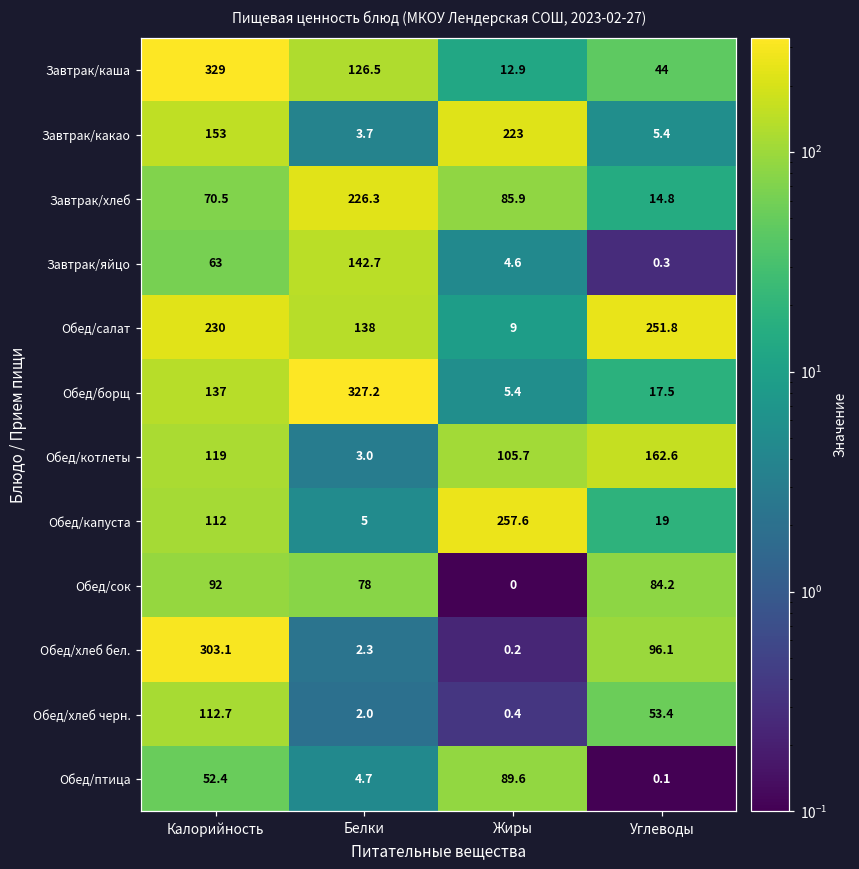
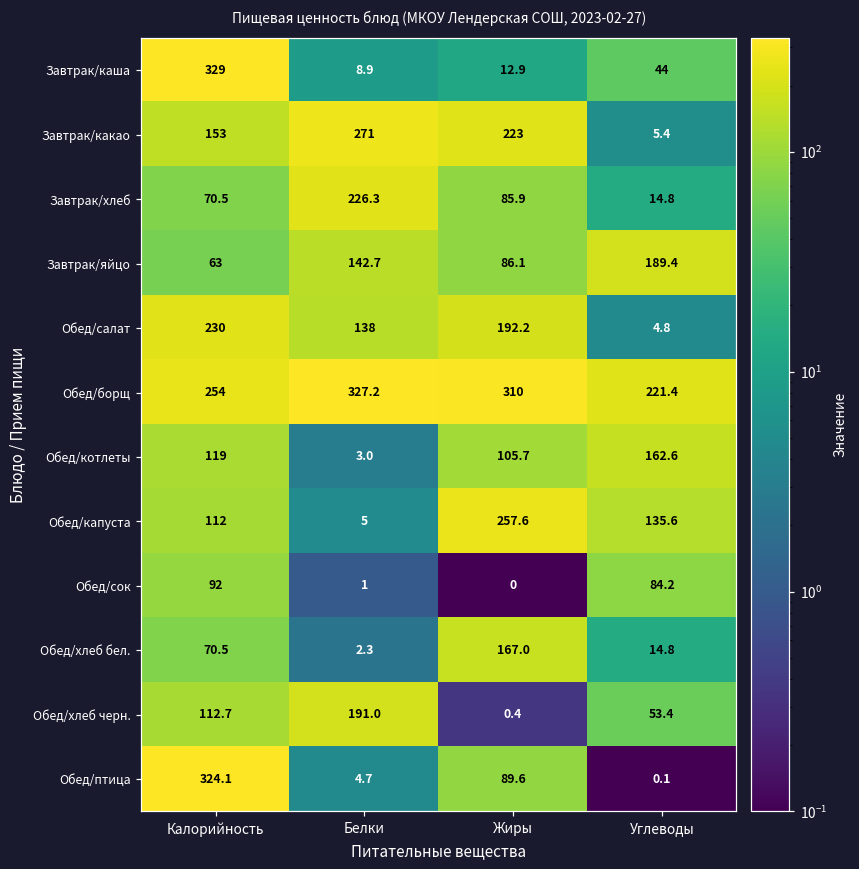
  {
    "Завтрак/каша": {
      "Калорийность": 329,
-     "Белки": 126.5,
+     "Белки": 8.9,
      "Жиры": 12.9,
      "Углеводы": 44
    },
    "Завтрак/какао": {
      "Калорийность": 153,
-     "Белки": 3.7,
+     "Белки": 271,
      "Жиры": 223,
      "Углеводы": 5.4
    },
    "Завтрак/хлеб": {
      "Калорийность": 70.5,
      "Белки": 226.3,
      "Жиры": 85.9,
      "Углеводы": 14.8
    },
    "Завтрак/яйцо": {
      "Калорийность": 63,
      "Белки": 142.7,
-     "Жиры": 4.6,
-     "Углеводы": 0.3
+     "Жиры": 86.1,
+     "Углеводы": 189.4
    },
    "Обед/салат": {
      "Калорийность": 230,
      "Белки": 138,
-     "Жиры": 9,
-     "Углеводы": 251.8
+     "Жиры": 192.2,
+     "Углеводы": 4.8
    },
    "Обед/борщ": {
-     "Калорийность": 137,
+     "Калорийность": 254,
      "Белки": 327.2,
-     "Жиры": 5.4,
-     "Углеводы": 17.5
+     "Жиры": 310,
+     "Углеводы": 221.4
    },
    "Обед/котлеты": {
      "Калорийность": 119,
      "Белки": 3.0,
      "Жиры": 105.7,
      "Углеводы": 162.6
    },
    "Обед/капуста": {
      "Калорийность": 112,
      "Белки": 5,
      "Жиры": 257.6,
-     "Углеводы": 19
+     "Углеводы": 135.6
    },
    "Обед/сок": {
      "Калорийность": 92,
-     "Белки": 78,
+     "Белки": 1,
      "Жиры": 0,
      "Углеводы": 84.2
    },
    "Обед/хлеб бел.": {
-     "Калорийность": 303.1,
+     "Калорийность": 70.5,
      "Белки": 2.3,
-     "Жиры": 0.2,
-     "Углеводы": 96.1
+     "Жиры": 167.0,
+     "Углеводы": 14.8
    },
    "Обед/хлеб черн.": {
      "Калорийность": 112.7,
-     "Белки": 2.0,
+     "Белки": 191.0,
      "Жиры": 0.4,
      "Углеводы": 53.4
    },
    "Обед/птица": {
-     "Калорийность": 52.4,
+     "Калорийность": 324.1,
      "Белки": 4.7,
      "Жиры": 89.6,
      "Углеводы": 0.1
    }
  }
